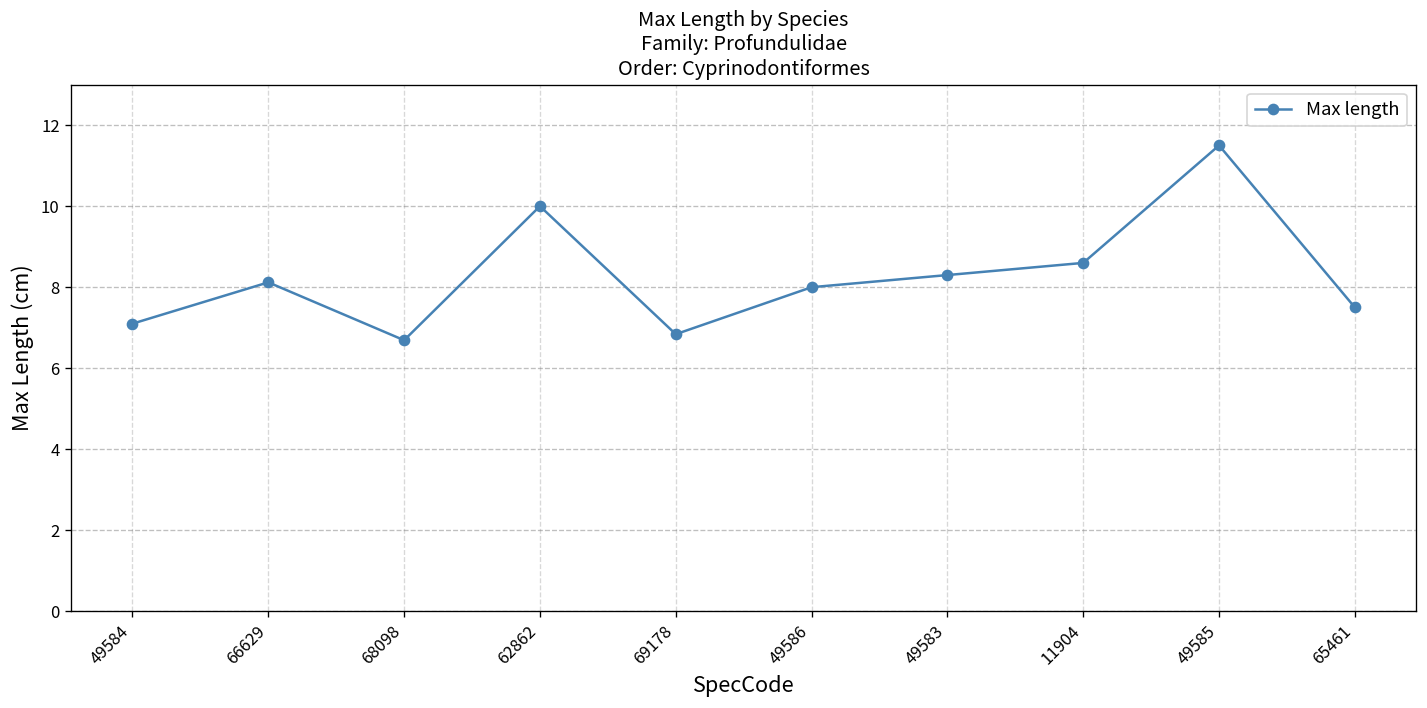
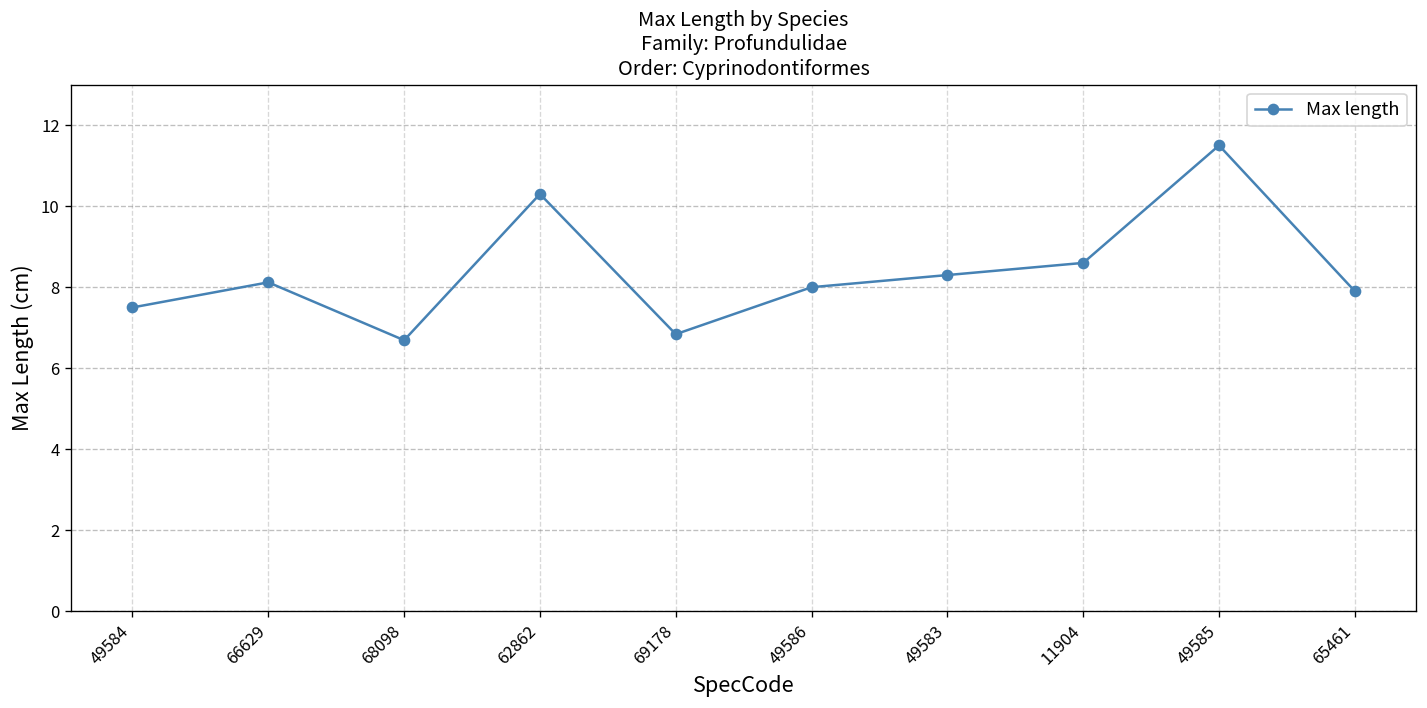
  {
-   "49584": 7.1,
+   "49584": 7.5,
    "66629": 8.1,
    "68098": 6.7,
-   "62862": 10.0,
+   "62862": 10.3,
    "69178": 6.8,
    "49586": 8.0,
    "49583": 8.3,
    "11904": 8.6,
    "49585": 11.5,
-   "65461": 7.5
+   "65461": 7.9
  }
